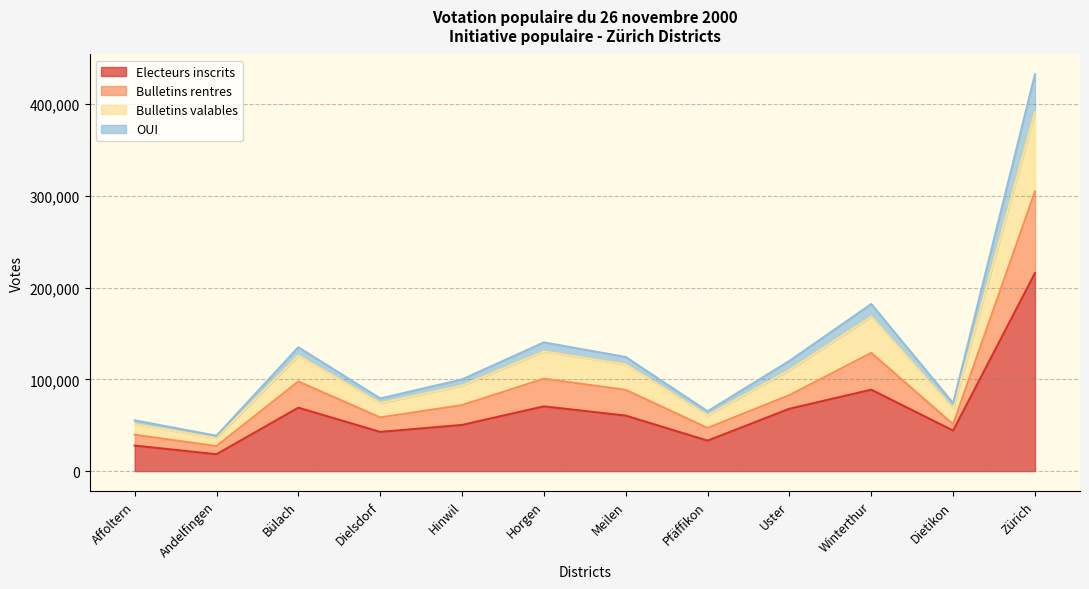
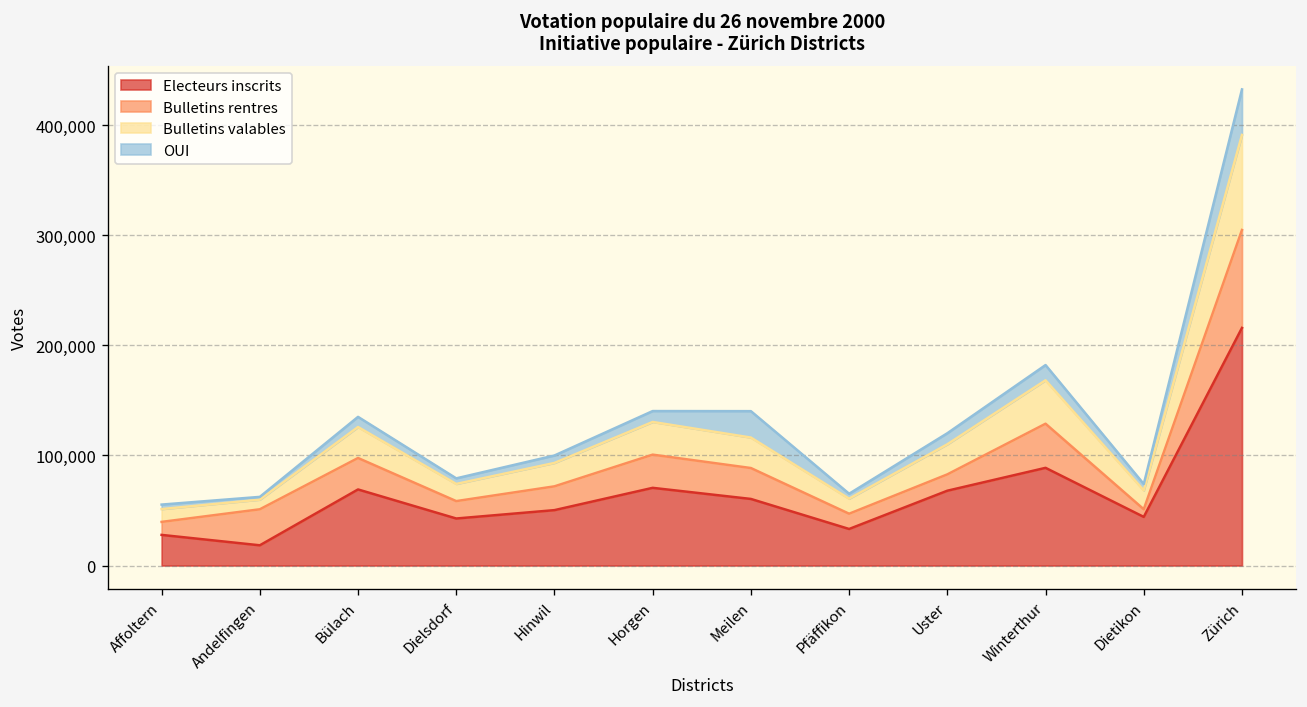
  {
    "Electeurs inscrits": {
      "Affoltern": "30,000",
      "Andelfingen": "20,000",
      "Bülach": "70,000",
      "Dielsdorf": "40,000",
      "Hinwil": "50,000",
      "Horgen": "70,000",
      "Meilen": "60,000",
      "Pfäffikon": "30,000",
      "Uster": "70,000",
      "Winterthur": "90,000",
      "Dietikon": "40,000",
      "Zürich": "220,000"
    },
    "Bulletins rentres": {
      "Affoltern": "10,000",
-     "Andelfingen": "10,000",
+     "Andelfingen": "30,000",
      "Bülach": "30,000",
      "Dielsdorf": "20,000",
      "Hinwil": "20,000",
      "Horgen": "30,000",
      "Meilen": "30,000",
      "Pfäffikon": "10,000",
      "Uster": "10,000",
      "Winterthur": "40,000",
      "Dietikon": "10,000",
      "Zürich": "90,000"
    },
    "Bulletins valables": {
      "Affoltern": "10,000",
      "Bülach": "30,000",
      "Dielsdorf": "20,000",
      "Hinwil": "20,000",
      "Horgen": "30,000",
      "Meilen": "30,000",
      "Pfäffikon": "10,000",
      "Uster": "30,000",
      "Winterthur": "40,000",
      "Dietikon": "20,000",
      "Zürich": "90,000"
    },
    "OUI": {
      "Affoltern": "0",
      "Bülach": "10,000",
      "Dielsdorf": "10,000",
      "Hinwil": "10,000",
      "Horgen": "10,000",
-     "Meilen": "10,000",
+     "Meilen": "20,000",
      "Pfäffikon": "0",
      "Uster": "10,000",
      "Winterthur": "10,000",
      "Dietikon": "10,000",
      "Zürich": "40,000"
    }
  }
